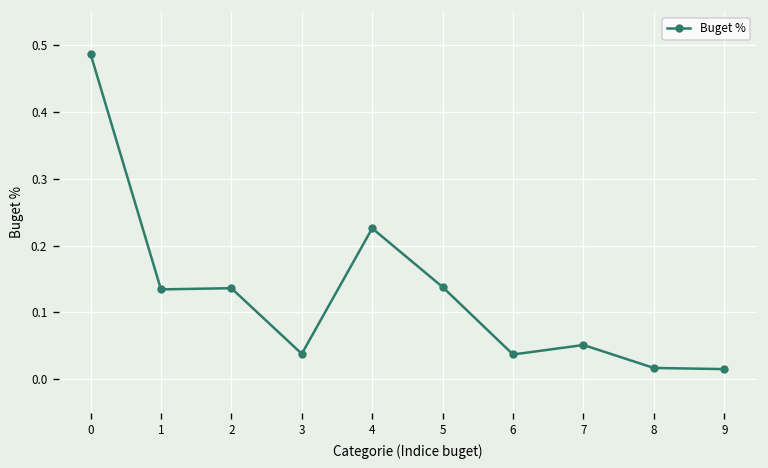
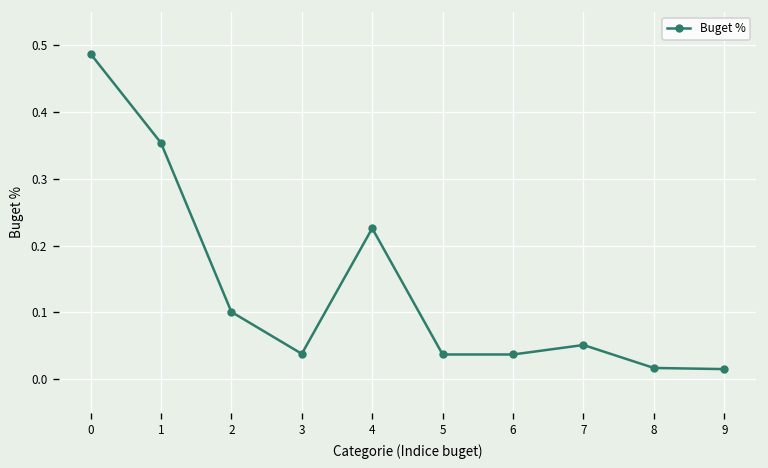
  {
    "0": 0.49,
-   "1": 0.13,
-   "2": 0.14,
+   "1": 0.35,
+   "2": 0.10,
    "3": 0.04,
    "4": 0.23,
-   "5": 0.14,
+   "5": 0.04,
    "6": 0.04,
    "7": 0.05,
    "8": 0.02,
    "9": 0.02
  }
